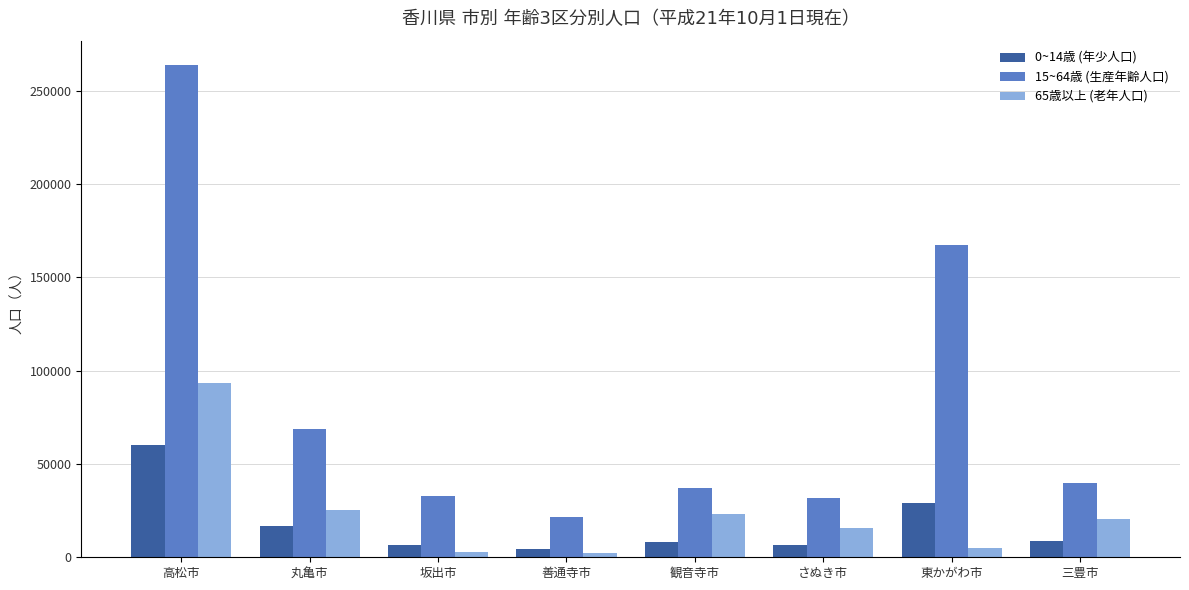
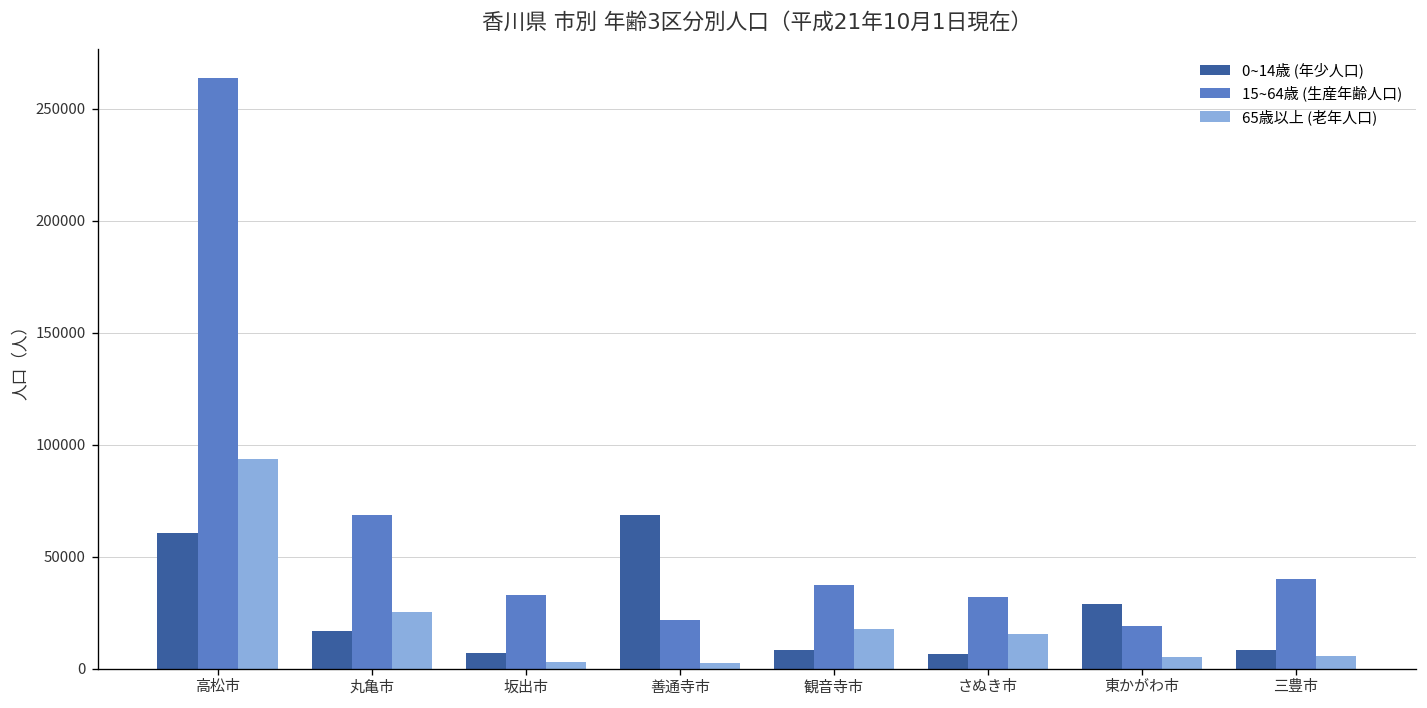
  {
    "0~14歳 (年少人口)": {
      "高松市": 60000,
      "丸亀市": 17000,
      "坂出市": 7000,
-     "善通寺市": 4000,
+     "善通寺市": 69000,
      "観音寺市": 8000,
      "さぬき市": 7000,
      "東かがわ市": 29000,
      "三豊市": 9000
    },
    "15~64歳 (生産年齢人口)": {
      "高松市": 264000,
      "丸亀市": 69000,
      "坂出市": 33000,
      "善通寺市": 22000,
      "観音寺市": 37000,
      "さぬき市": 32000,
-     "東かがわ市": 168000,
+     "東かがわ市": 19000,
      "三豊市": 40000
    },
    "65歳以上 (老年人口)": {
      "高松市": 93000,
      "丸亀市": 25000,
      "坂出市": 3000,
      "善通寺市": 2000,
-     "観音寺市": 23000,
+     "観音寺市": 18000,
      "さぬき市": 15000,
      "東かがわ市": 5000,
-     "三豊市": 21000
+     "三豊市": 5000
    }
  }
